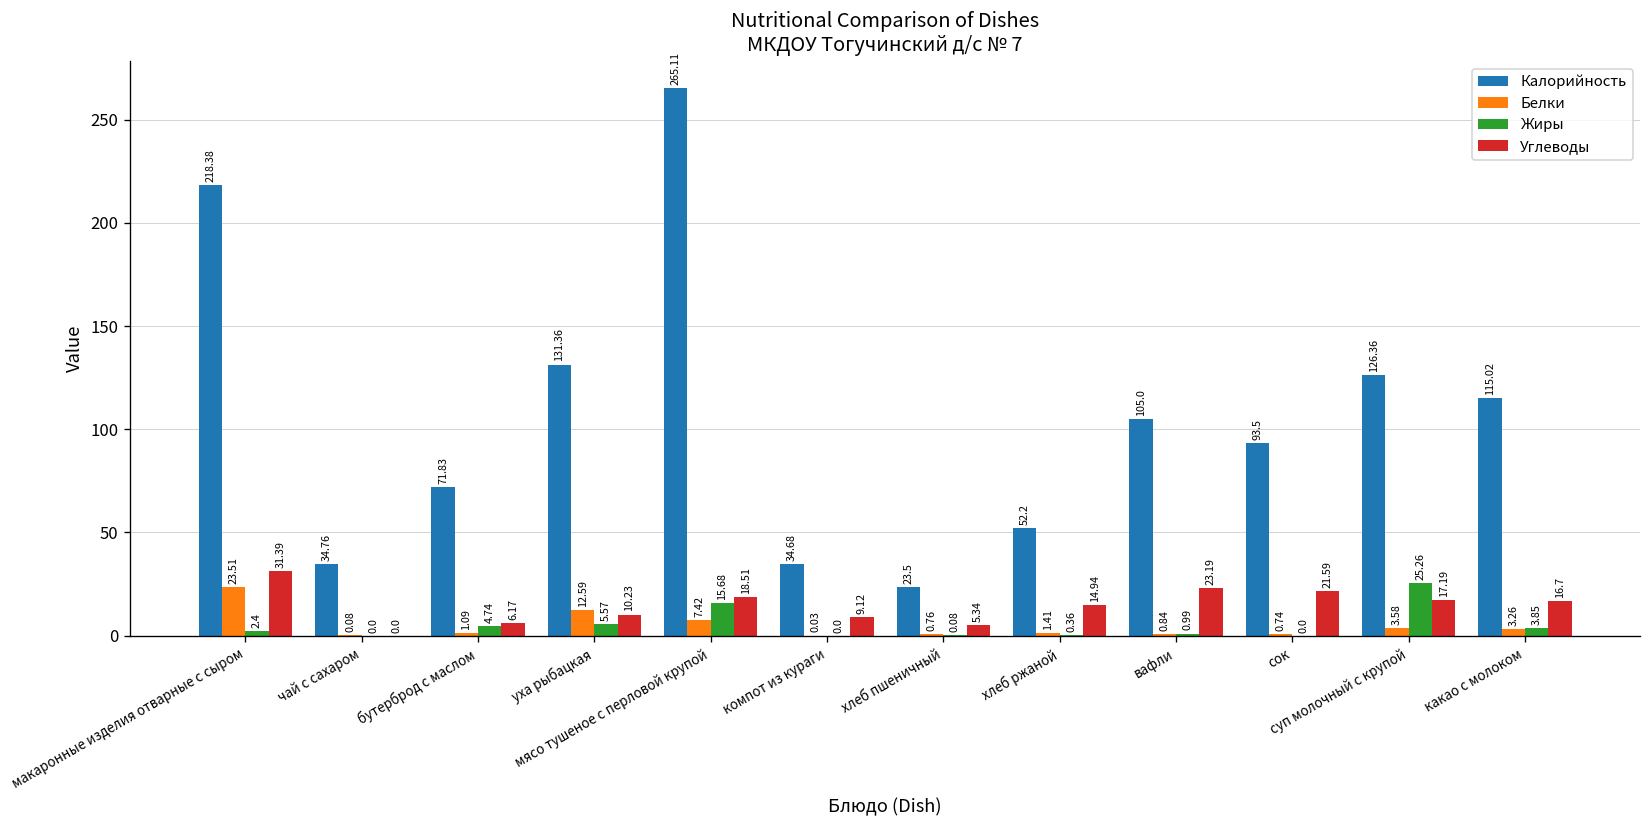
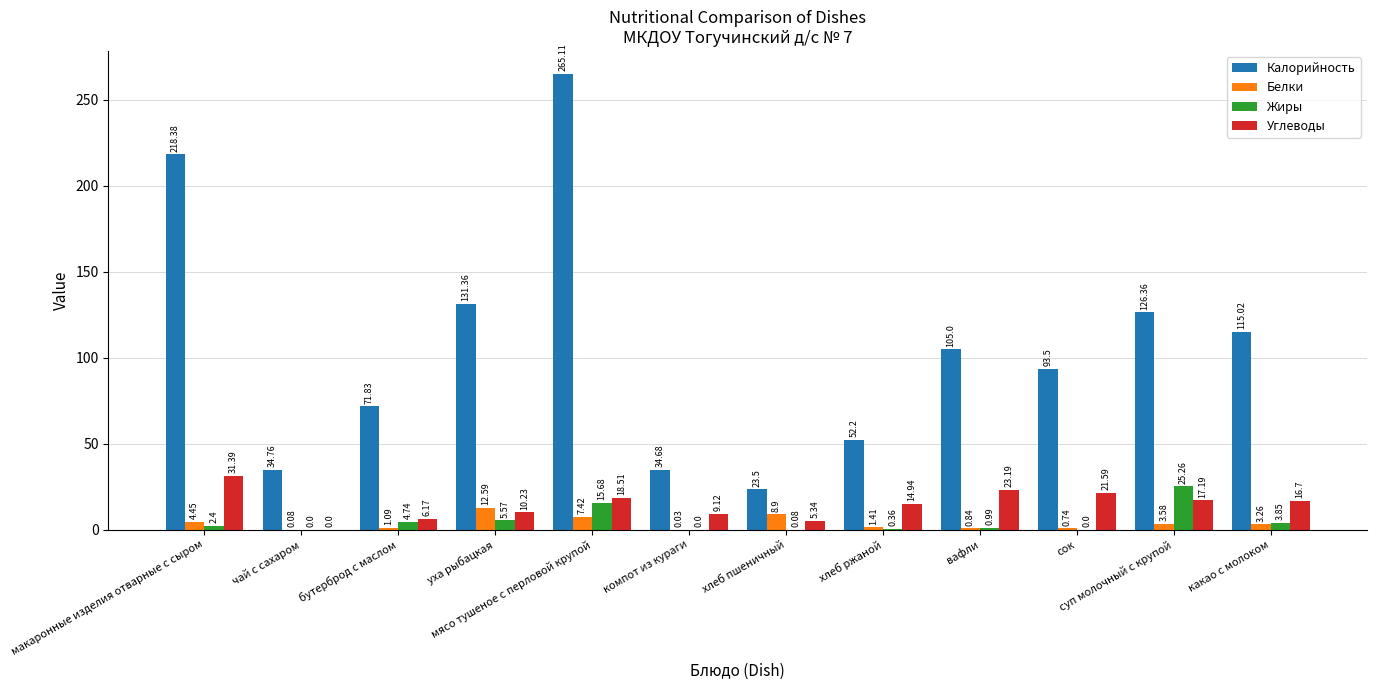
  {
    "Калорийность": {
      "макаронные изделия отварные с сыром": 218.38,
      "чай с сахаром": 34.76,
      "бутерброд с маслом": 71.83,
      "уха рыбацкая": 131.36,
      "мясо тушеное с перловой крупой": 265.11,
      "компот из кураги": 34.68,
      "хлеб пшеничный": 23.5,
      "хлеб ржаной": 52.2,
      "вафли": 105.0,
      "сок": 93.5,
      "суп молочный с крупой": 126.36,
      "какао с молоком": 115.02
    },
    "Белки": {
-     "макаронные изделия отварные с сыром": 23.51,
+     "макаронные изделия отварные с сыром": 4.45,
      "чай с сахаром": 0.08,
      "бутерброд с маслом": 1.09,
      "уха рыбацкая": 12.59,
      "мясо тушеное с перловой крупой": 7.42,
      "компот из кураги": 0.03,
-     "хлеб пшеничный": 0.76,
+     "хлеб пшеничный": 8.9,
      "хлеб ржаной": 1.41,
      "вафли": 0.84,
      "сок": 0.74,
      "суп молочный с крупой": 3.58,
      "какао с молоком": 3.26
    },
    "Жиры": {
      "макаронные изделия отварные с сыром": 2.4,
      "чай с сахаром": 0.0,
      "бутерброд с маслом": 4.74,
      "уха рыбацкая": 5.57,
      "мясо тушеное с перловой крупой": 15.68,
      "компот из кураги": 0.0,
      "хлеб пшеничный": 0.08,
      "хлеб ржаной": 0.36,
      "вафли": 0.99,
      "сок": 0.0,
      "суп молочный с крупой": 25.26,
      "какао с молоком": 3.85
    },
    "Углеводы": {
      "макаронные изделия отварные с сыром": 31.39,
      "чай с сахаром": 0.0,
      "бутерброд с маслом": 6.17,
      "уха рыбацкая": 10.23,
      "мясо тушеное с перловой крупой": 18.51,
      "компот из кураги": 9.12,
      "хлеб пшеничный": 5.34,
      "хлеб ржаной": 14.94,
      "вафли": 23.19,
      "сок": 21.59,
      "суп молочный с крупой": 17.19,
      "какао с молоком": 16.7
    }
  }
